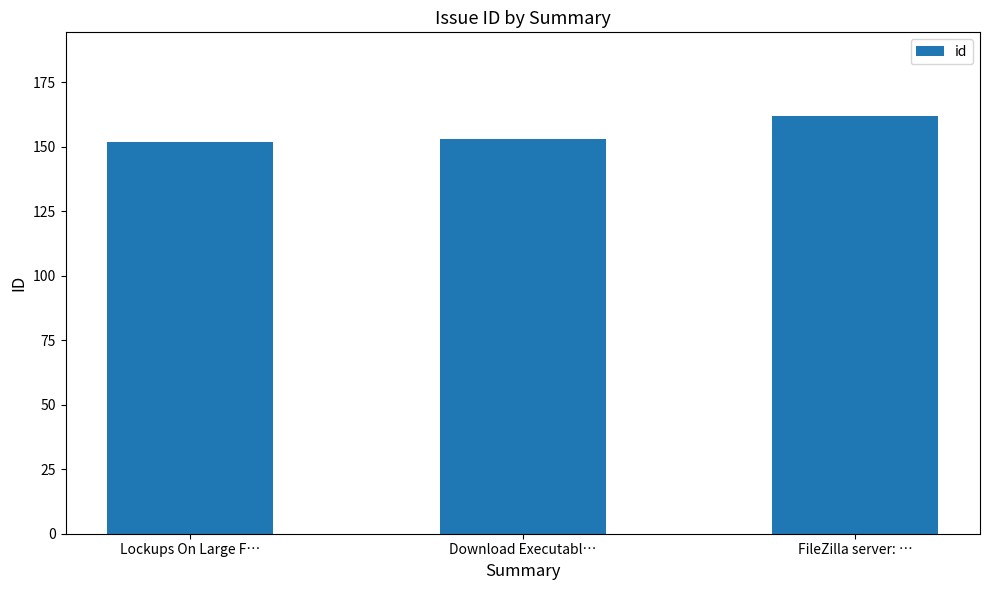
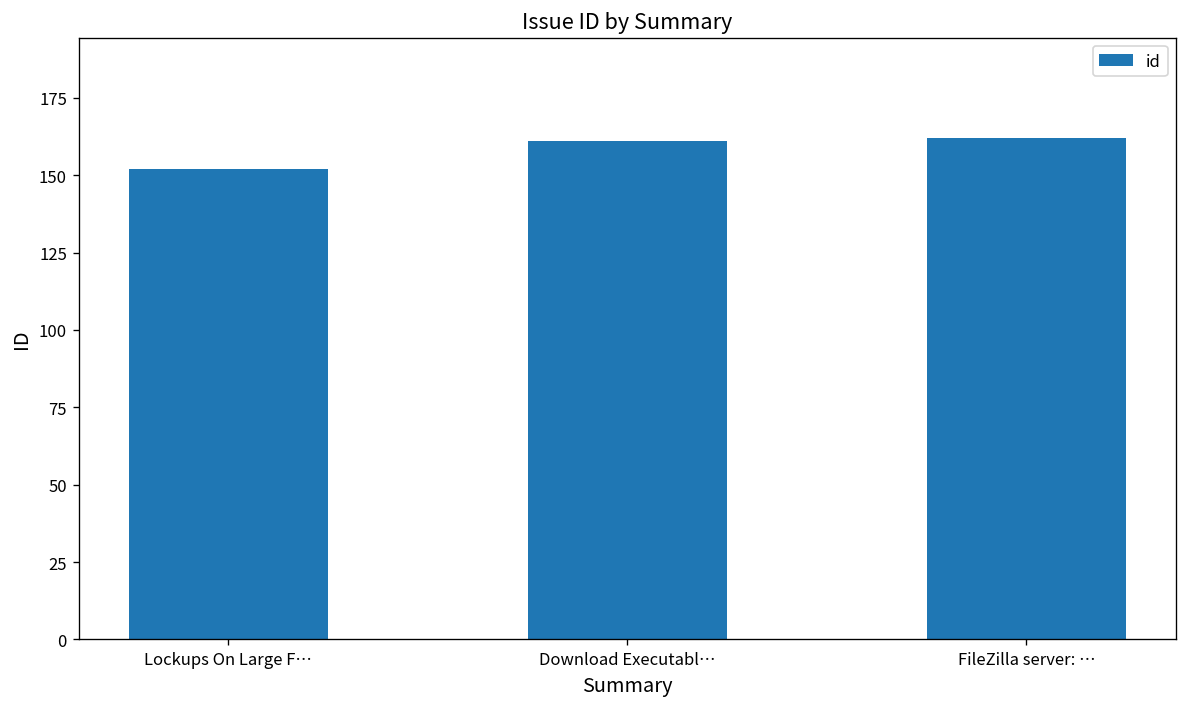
  {
    "Lockups On Large F…": 152,
-   "Download Executabl…": 153,
+   "Download Executabl…": 161,
    "FileZilla server: …": 162
  }
